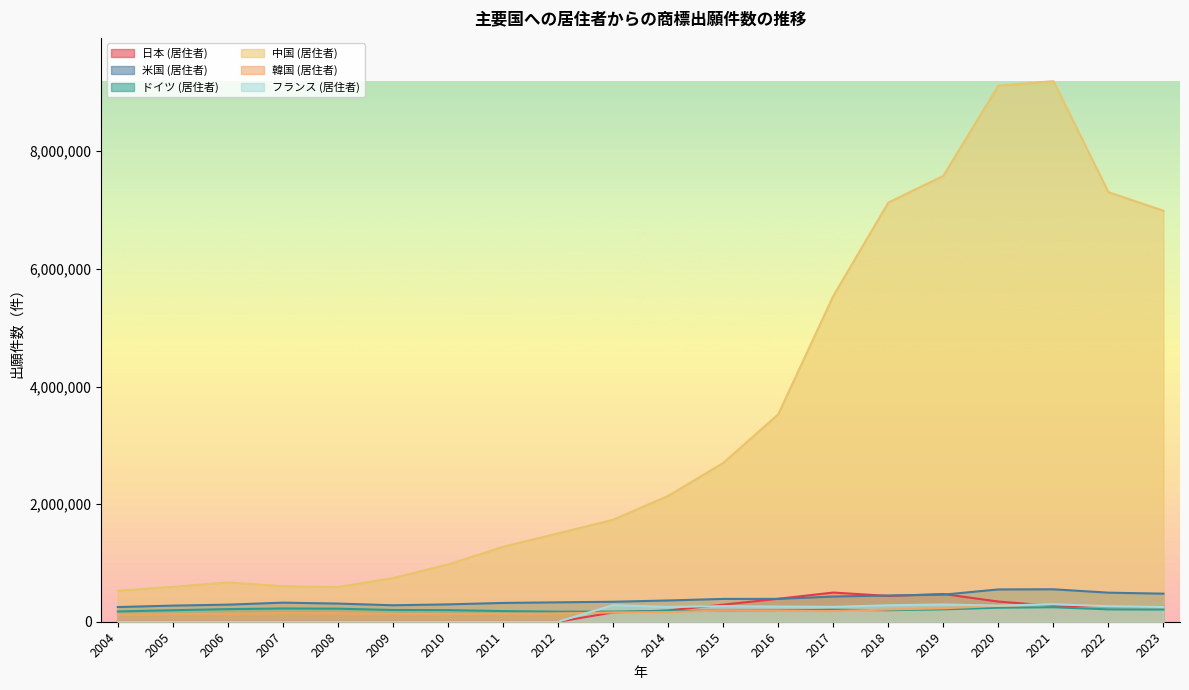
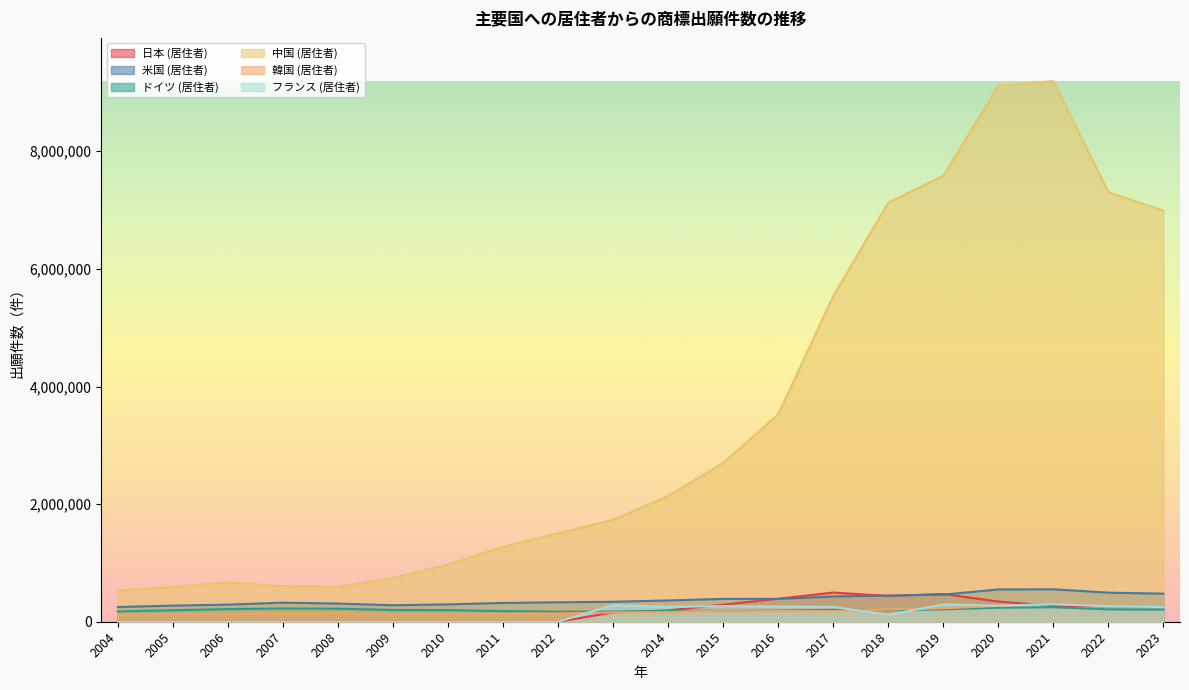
  {
    "日本 (居住者)": {
      "2017": "500,000",
      "2020": "300,000"
    },
    "フランス (居住者)": {
      "2013": "300,000",
      "2014": "300,000",
      "2016": "300,000",
      "2017": "300,000",
-     "2018": "300,000",
+     "2018": "100,000",
      "2019": "300,000"
    }
  }
